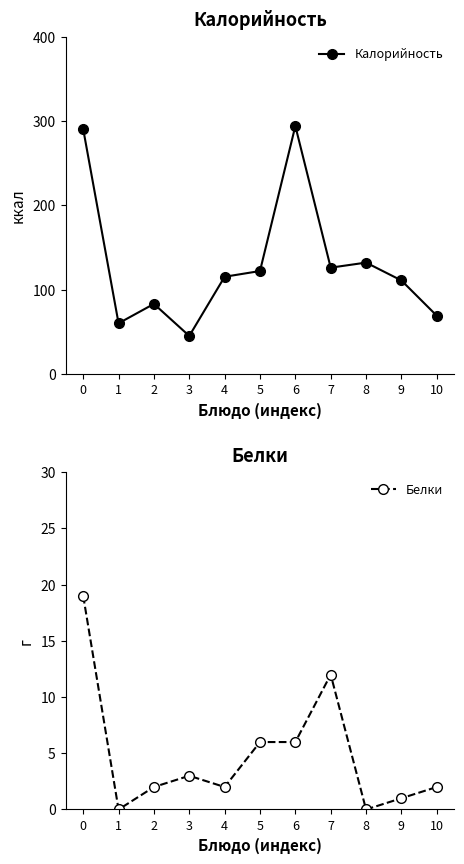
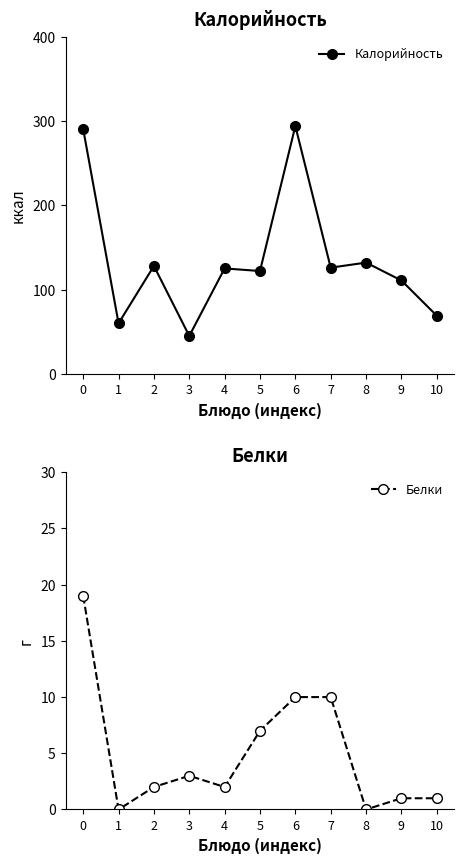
  {
    "Калорийность": {
      "0": 290,
      "1": 60,
-     "2": 80,
+     "2": 130,
      "3": 50,
-     "4": 120,
+     "4": 130,
      "5": 120,
      "6": 290,
      "7": 130,
      "8": 130,
      "9": 110,
      "10": 70
    },
    "Белки": {
      "0": 19,
      "1": 0,
      "2": 2,
      "3": 3,
      "4": 2,
-     "5": 6,
-     "6": 6,
-     "7": 12,
+     "5": 7,
+     "6": 10,
+     "7": 10,
      "8": 0,
      "9": 1,
-     "10": 2
+     "10": 1
    }
  }
